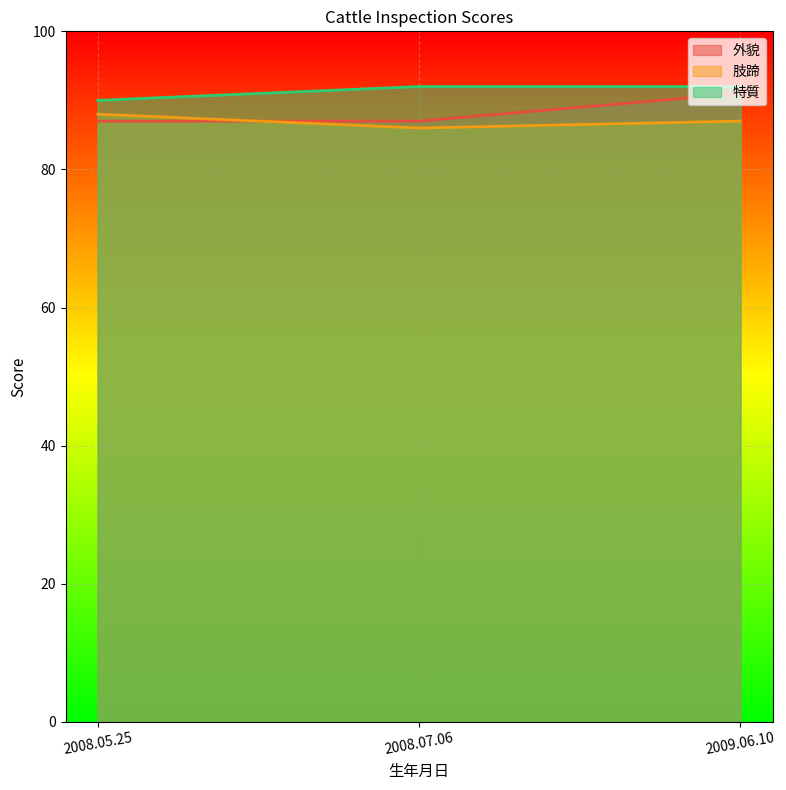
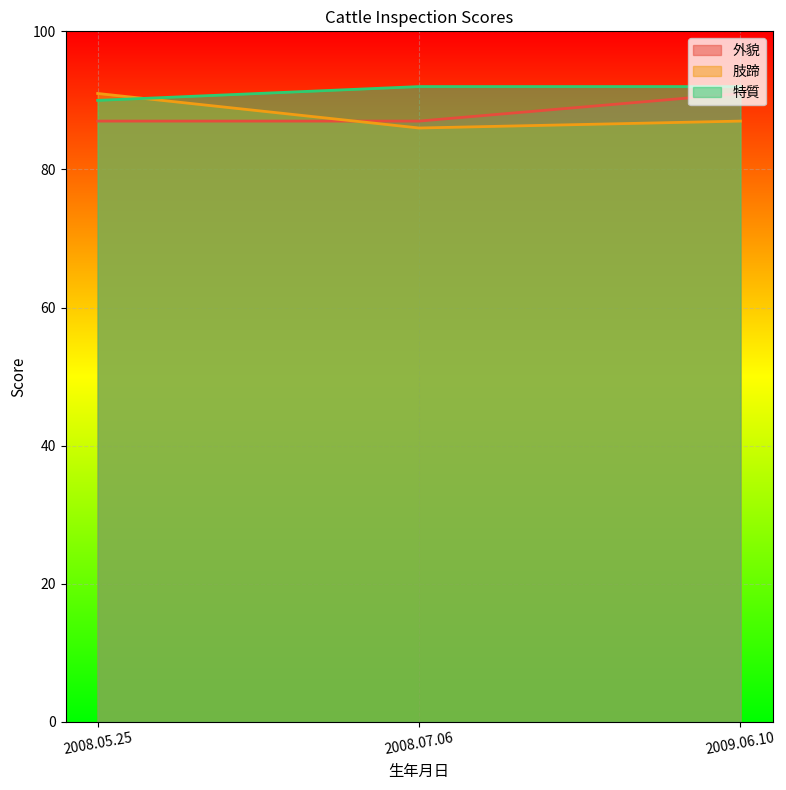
  {
    "外貌": {
      "2008.05.25": 87,
      "2008.07.06": 87
    },
    "肢蹄": {
-     "2008.05.25": 88,
+     "2008.05.25": 91,
      "2008.07.06": 86,
      "2009.06.10": 87
    },
    "特質": {
      "2008.05.25": 90,
      "2008.07.06": 92
    }
  }
